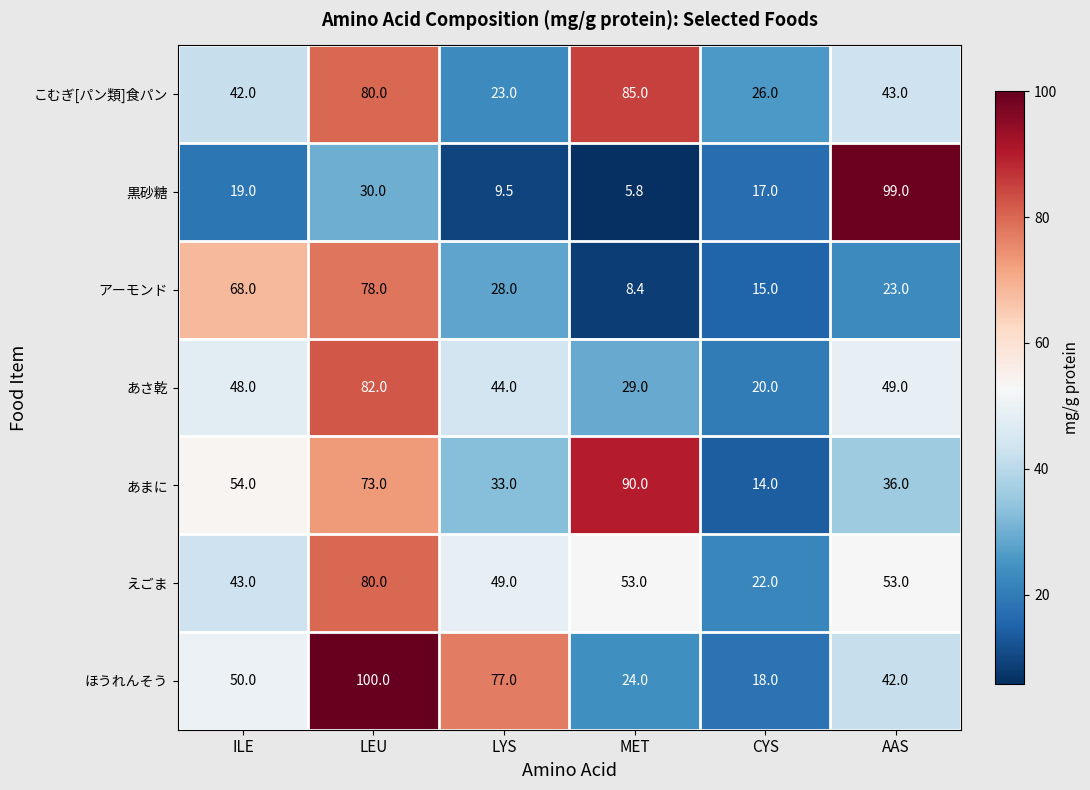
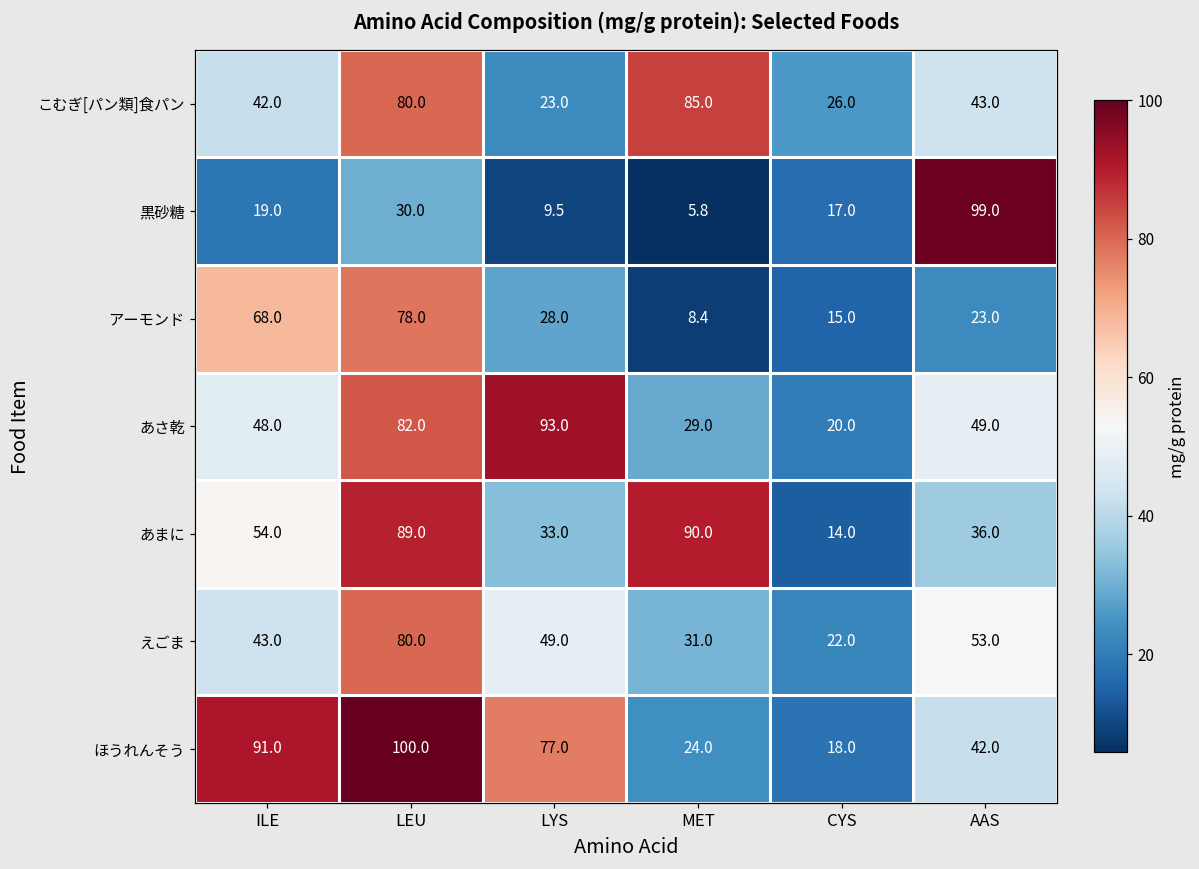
  {
    "こむぎ[パン類]食パン": {
      "ILE": 42.0,
      "LEU": 80.0,
      "LYS": 23.0,
      "MET": 85.0,
      "CYS": 26.0,
      "AAS": 43.0
    },
    "黒砂糖": {
      "ILE": 19.0,
      "LEU": 30.0,
      "LYS": 9.5,
      "MET": 5.8,
      "CYS": 17.0,
      "AAS": 99.0
    },
    "アーモンド": {
      "ILE": 68.0,
      "LEU": 78.0,
      "LYS": 28.0,
      "MET": 8.4,
      "CYS": 15.0,
      "AAS": 23.0
    },
    "あさ乾": {
      "ILE": 48.0,
      "LEU": 82.0,
-     "LYS": 44.0,
+     "LYS": 93.0,
      "MET": 29.0,
      "CYS": 20.0,
      "AAS": 49.0
    },
    "あまに": {
      "ILE": 54.0,
-     "LEU": 73.0,
+     "LEU": 89.0,
      "LYS": 33.0,
      "MET": 90.0,
      "CYS": 14.0,
      "AAS": 36.0
    },
    "えごま": {
      "ILE": 43.0,
      "LEU": 80.0,
      "LYS": 49.0,
-     "MET": 53.0,
+     "MET": 31.0,
      "CYS": 22.0,
      "AAS": 53.0
    },
    "ほうれんそう": {
-     "ILE": 50.0,
+     "ILE": 91.0,
      "LEU": 100.0,
      "LYS": 77.0,
      "MET": 24.0,
      "CYS": 18.0,
      "AAS": 42.0
    }
  }
